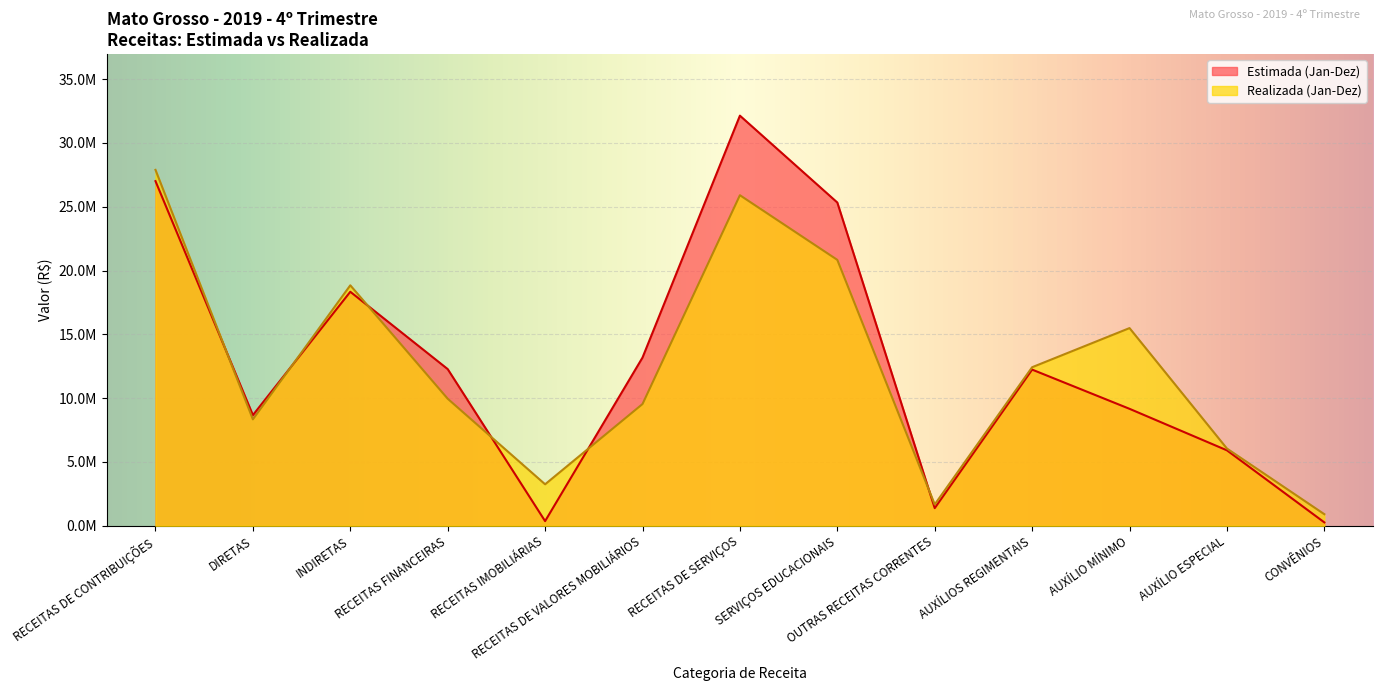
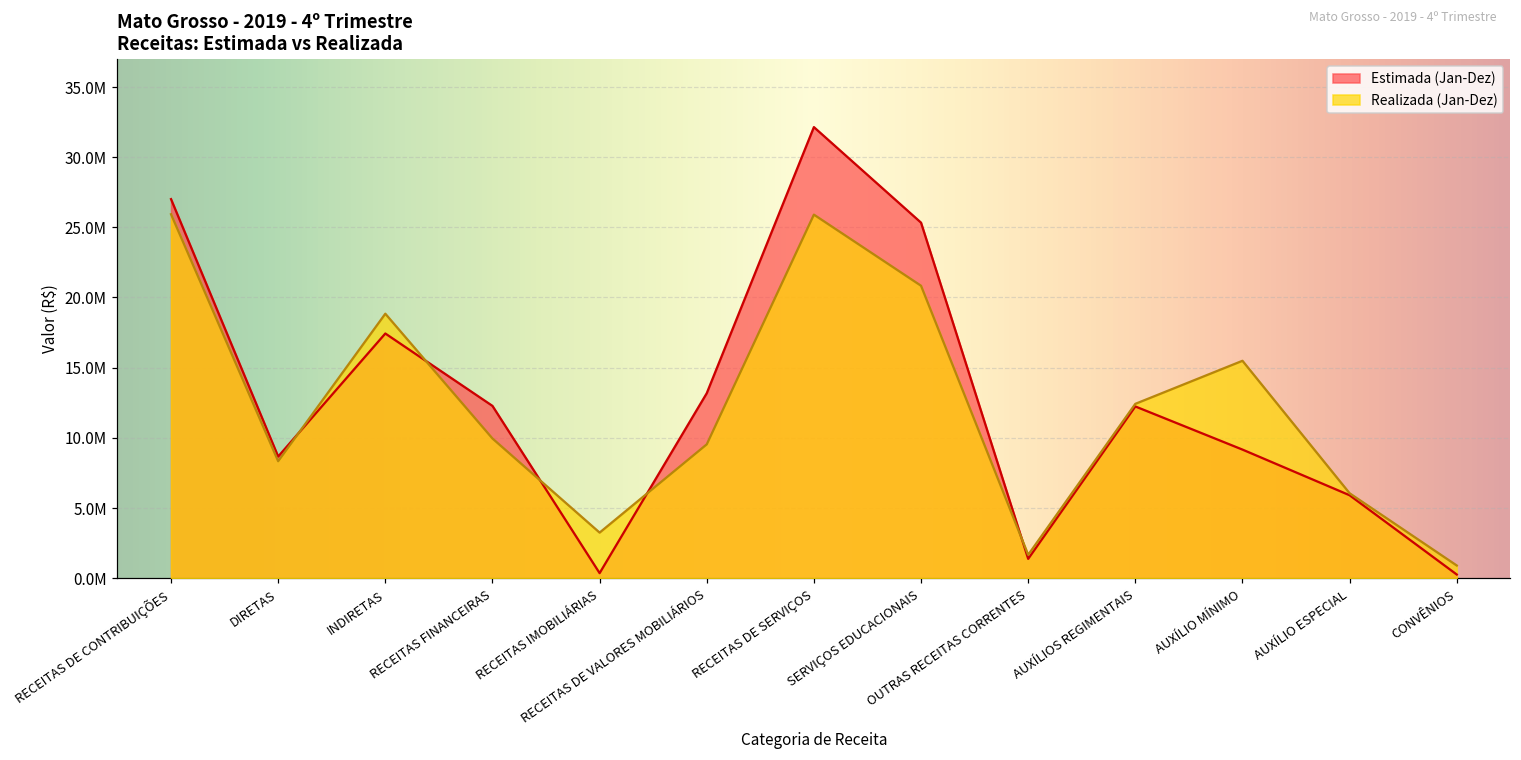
  {
    "Estimada (Jan-Dez)": {
      "RECEITAS DE CONTRIBUIÇÕES": 27000000,
      "DIRETAS": 8700000,
-     "INDIRETAS": 18300000,
+     "INDIRETAS": 17400000,
      "RECEITAS FINANCEIRAS": 12300000,
      "RECEITAS IMOBILIÁRIAS": 400000,
      "RECEITAS DE VALORES MOBILIÁRIOS": 13200000,
      "RECEITAS DE SERVIÇOS": 32100000,
      "SERVIÇOS EDUCACIONAIS": 25300000,
      "OUTRAS RECEITAS CORRENTES": 1400000,
      "AUXÍLIO MÍNIMO": 9200000,
      "CONVÊNIOS": 300000
    },
    "Realizada (Jan-Dez)": {
-     "RECEITAS DE CONTRIBUIÇÕES": 27900000,
+     "RECEITAS DE CONTRIBUIÇÕES": 25900000,
      "DIRETAS": 8300000,
      "INDIRETAS": 18800000,
      "RECEITAS FINANCEIRAS": 10000000,
      "RECEITAS IMOBILIÁRIAS": 3300000,
      "RECEITAS DE VALORES MOBILIÁRIOS": 9500000,
      "RECEITAS DE SERVIÇOS": 25900000,
      "SERVIÇOS EDUCACIONAIS": 20800000,
      "OUTRAS RECEITAS CORRENTES": 1700000,
      "AUXÍLIO MÍNIMO": 15500000,
      "CONVÊNIOS": 900000
    }
  }
